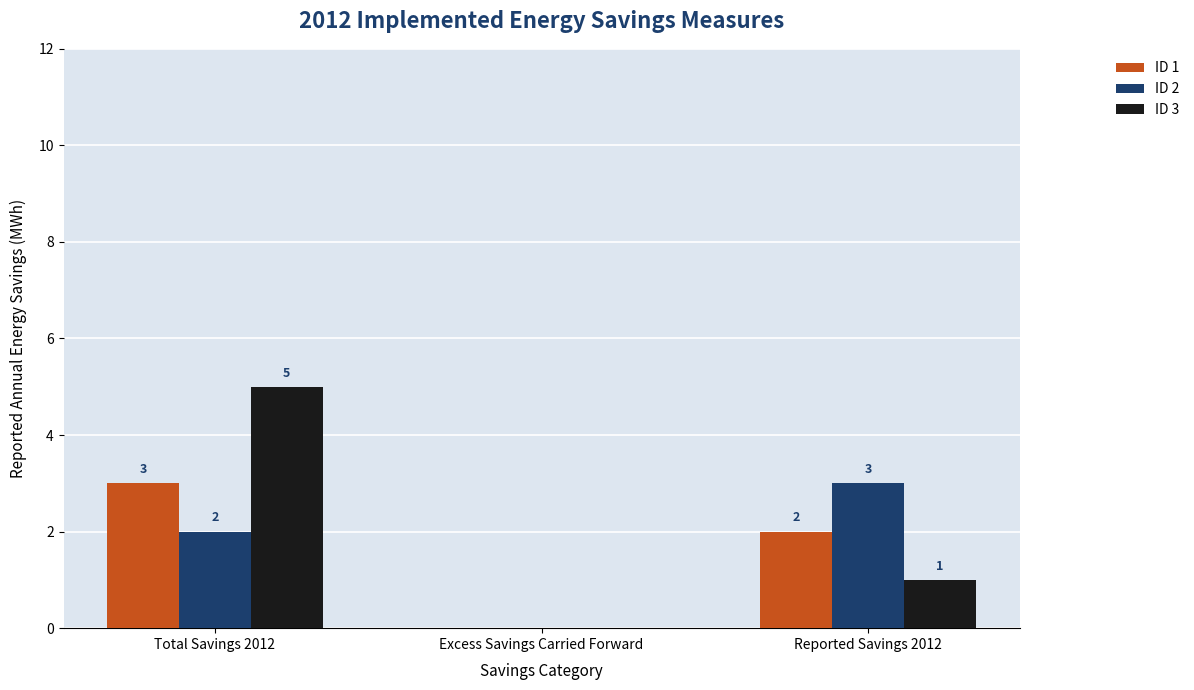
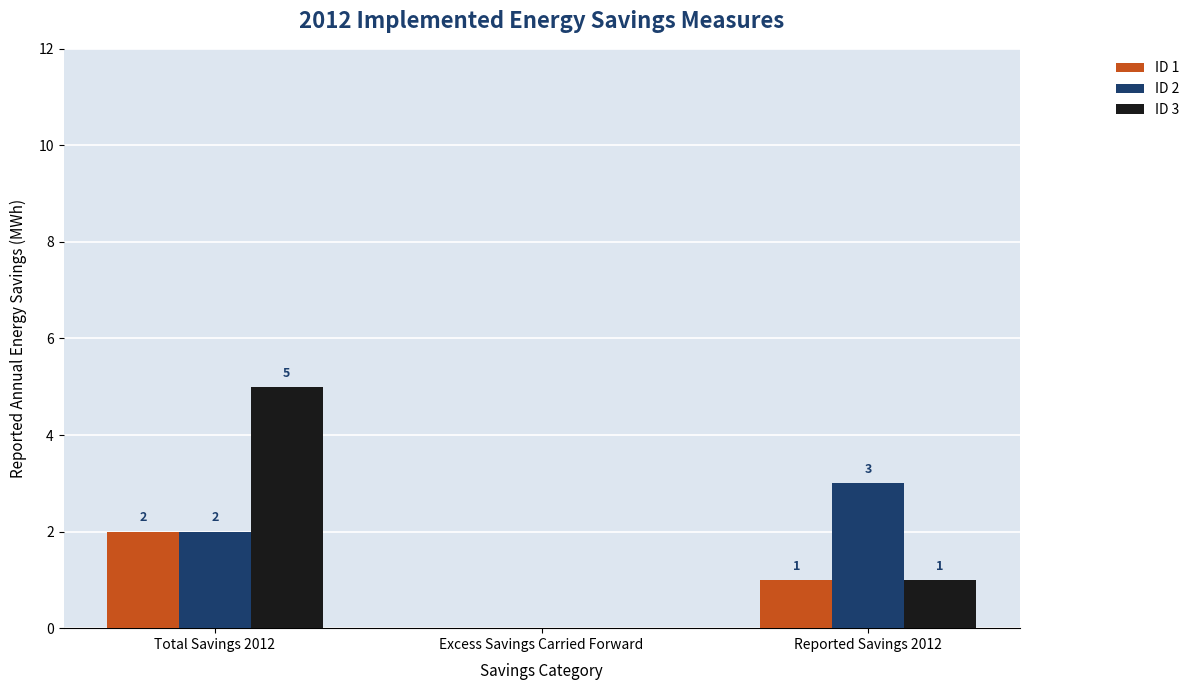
  {
    "ID 1": {
-     "Total Savings 2012": 3,
-     "Reported Savings 2012": 2
+     "Total Savings 2012": 2,
+     "Reported Savings 2012": 1
    },
    "ID 2": {
      "Total Savings 2012": 2,
      "Reported Savings 2012": 3
    },
    "ID 3": {
      "Total Savings 2012": 5,
      "Reported Savings 2012": 1
    }
  }
